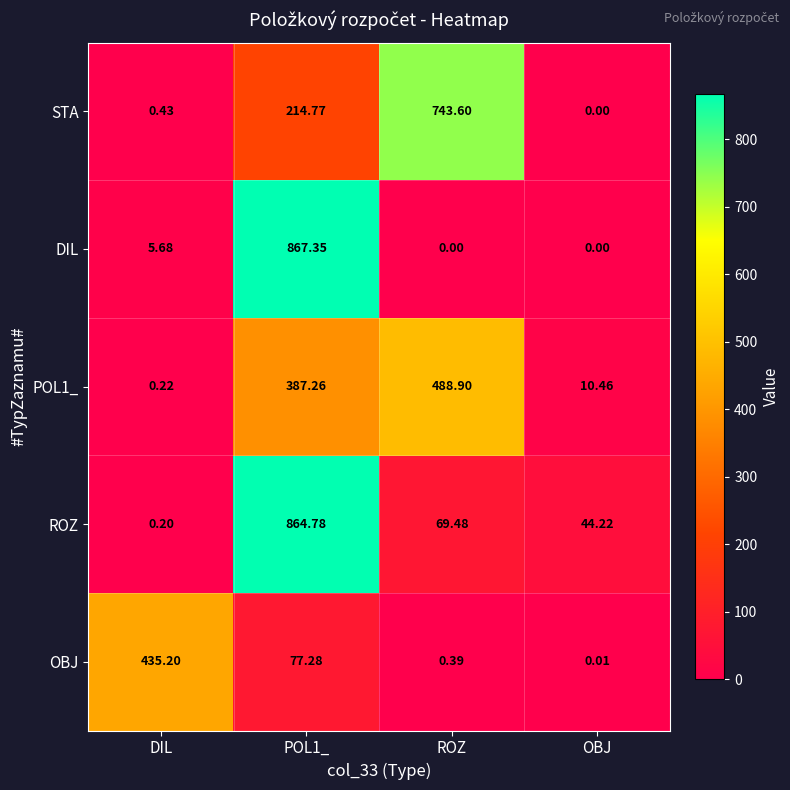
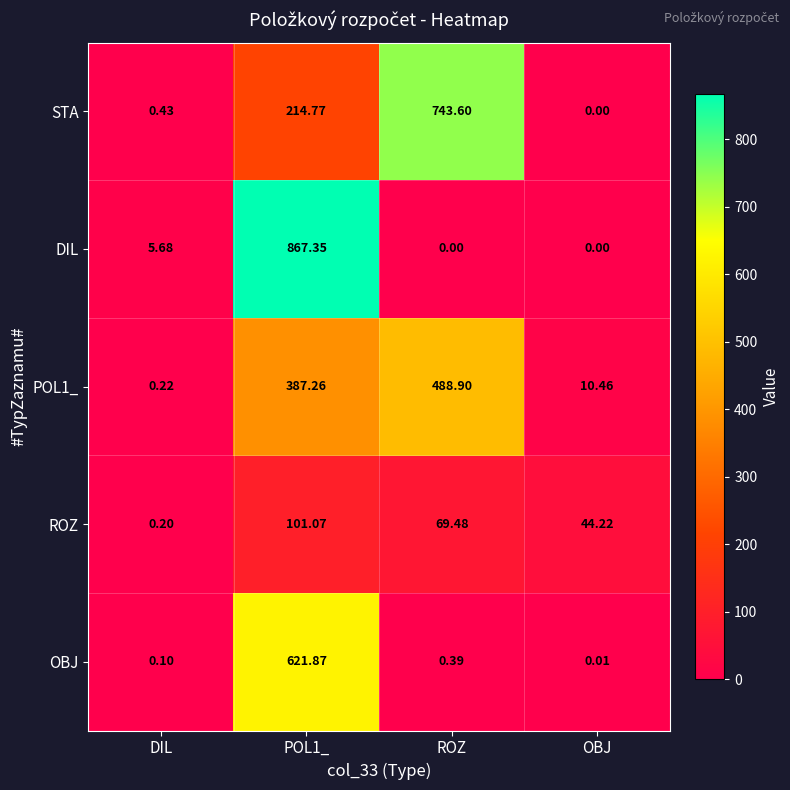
  {
    "STA": {
      "DIL": 0.43,
      "POL1_": 214.77,
      "ROZ": 743.60,
      "OBJ": 0.00
    },
    "DIL": {
      "DIL": 5.68,
      "POL1_": 867.35,
      "ROZ": 0.00,
      "OBJ": 0.00
    },
    "POL1_": {
      "DIL": 0.22,
      "POL1_": 387.26,
      "ROZ": 488.90,
      "OBJ": 10.46
    },
    "ROZ": {
      "DIL": 0.20,
-     "POL1_": 864.78,
+     "POL1_": 101.07,
      "ROZ": 69.48,
      "OBJ": 44.22
    },
    "OBJ": {
-     "DIL": 435.20,
-     "POL1_": 77.28,
+     "DIL": 0.10,
+     "POL1_": 621.87,
      "ROZ": 0.39,
      "OBJ": 0.01
    }
  }
